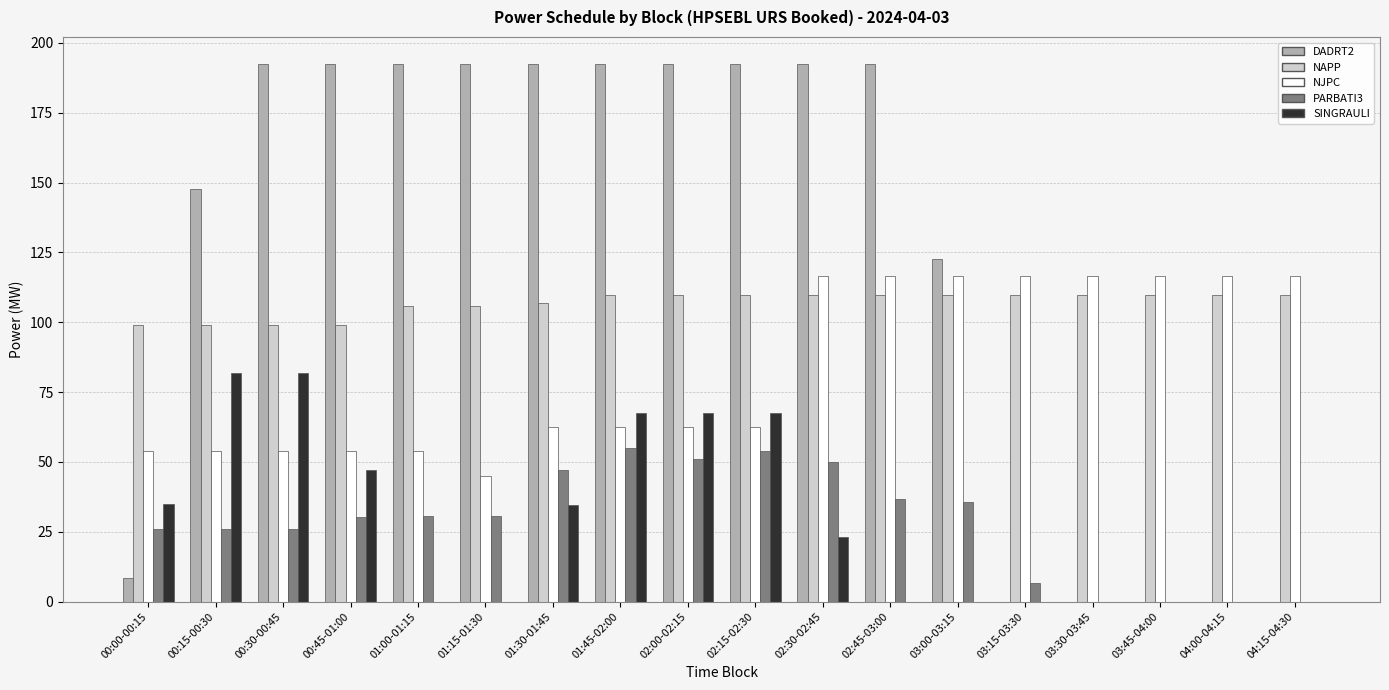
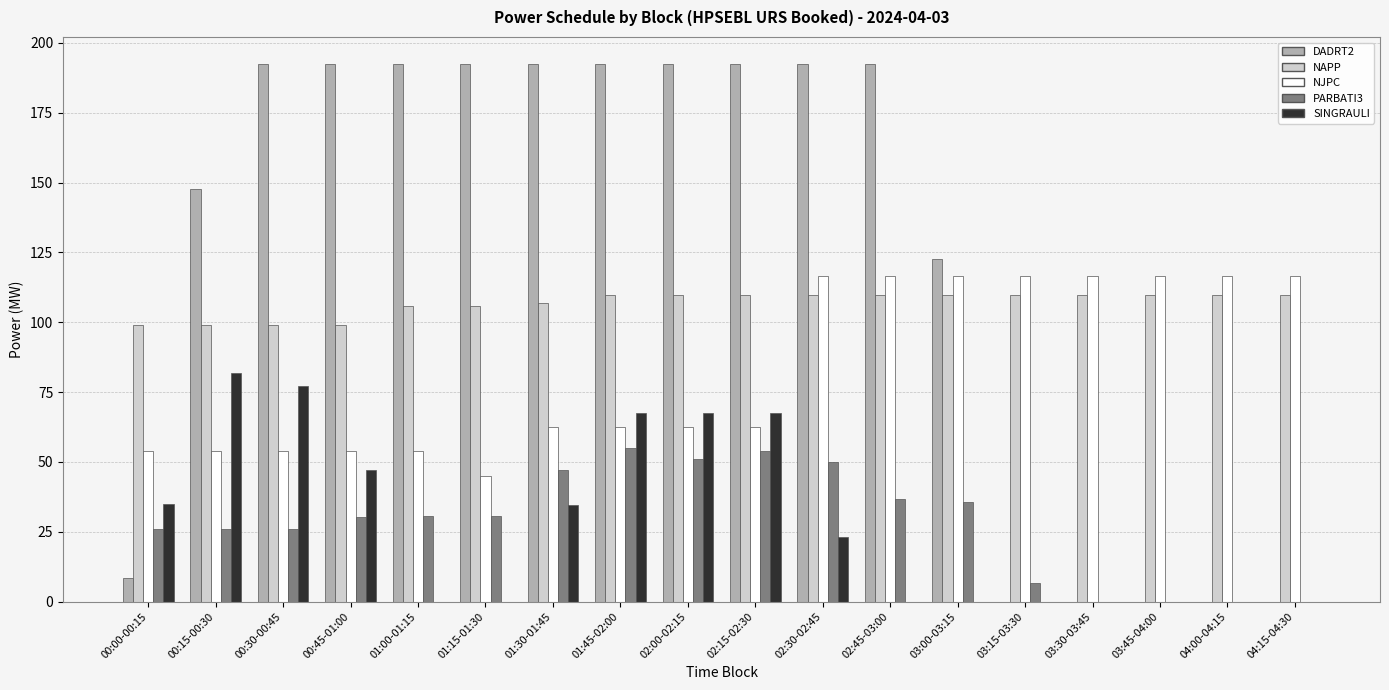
  {
    "NJPC": {
      "00:00-00:15": 54,
      "00:15-00:30": 54,
      "00:30-00:45": 54,
      "00:45-01:00": 54,
      "01:00-01:15": 54,
      "01:15-01:30": 45,
      "01:30-01:45": 63,
      "01:45-02:00": 63,
      "02:00-02:15": 63,
      "02:15-02:30": 63,
      "02:30-02:45": 116,
      "02:45-03:00": 116,
      "03:00-03:15": 116,
      "03:15-03:30": 116,
      "03:30-03:45": 116,
      "03:45-04:00": 116,
      "04:00-04:15": 116,
      "04:15-04:30": 116
    },
    "PARBATI3": {
      "00:00-00:15": 26,
      "00:15-00:30": 26,
      "00:30-00:45": 26,
      "00:45-01:00": 30,
      "01:00-01:15": 31,
      "01:15-01:30": 31,
      "01:30-01:45": 47,
      "01:45-02:00": 55,
      "02:00-02:15": 51,
      "02:15-02:30": 54,
      "02:30-02:45": 50,
      "02:45-03:00": 37,
      "03:00-03:15": 36,
      "03:15-03:30": 7,
      "03:30-03:45": 0,
      "03:45-04:00": 0,
      "04:00-04:15": 0,
      "04:15-04:30": 0
    },
    "SINGRAULI": {
      "00:00-00:15": 35,
      "00:15-00:30": 82,
-     "00:30-00:45": 82,
+     "00:30-00:45": 77,
      "00:45-01:00": 47,
      "01:00-01:15": 0,
      "01:15-01:30": 0,
      "01:30-01:45": 34,
      "01:45-02:00": 67,
      "02:00-02:15": 67,
      "02:15-02:30": 67,
      "02:30-02:45": 23,
      "02:45-03:00": 0,
      "03:00-03:15": 0,
      "03:15-03:30": 0,
      "03:30-03:45": 0,
      "03:45-04:00": 0,
      "04:00-04:15": 0,
      "04:15-04:30": 0
    }
  }
